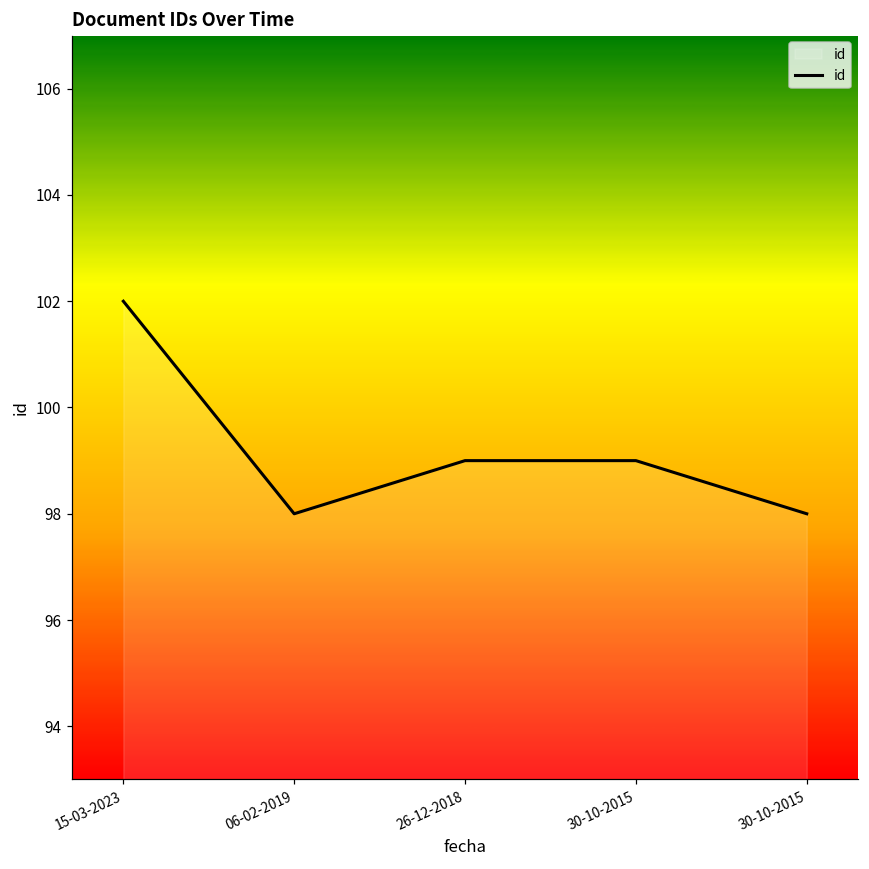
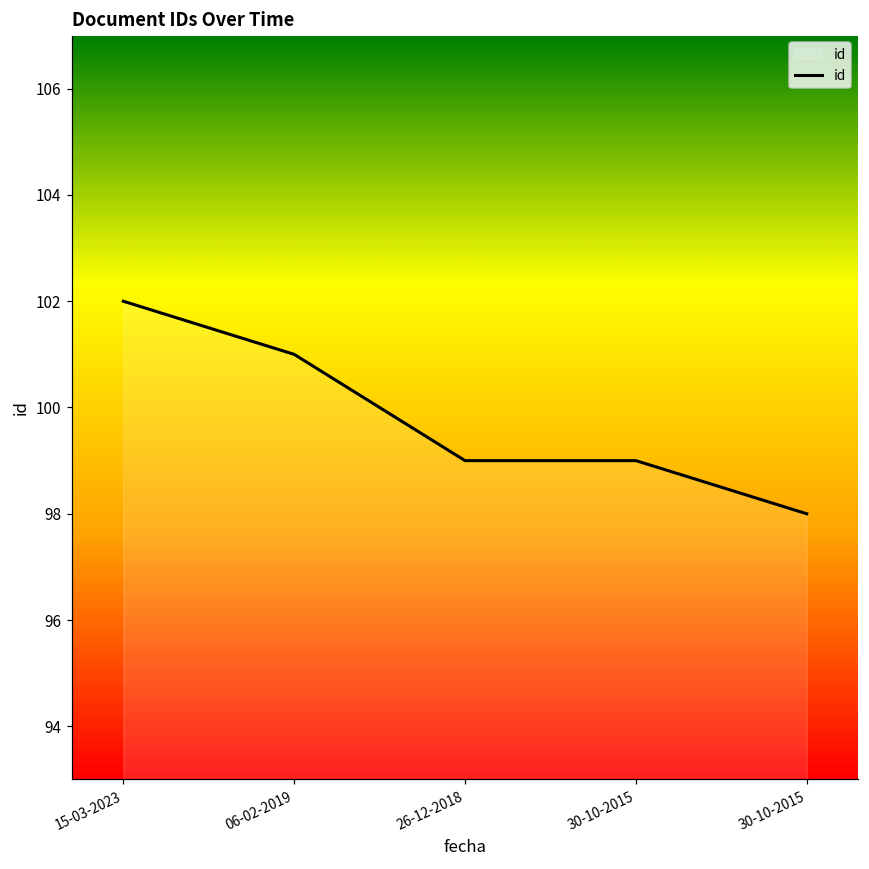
  {
    "15-03-2023": 102,
-   "06-02-2019": 98,
+   "06-02-2019": 101,
    "26-12-2018": 99
  }
